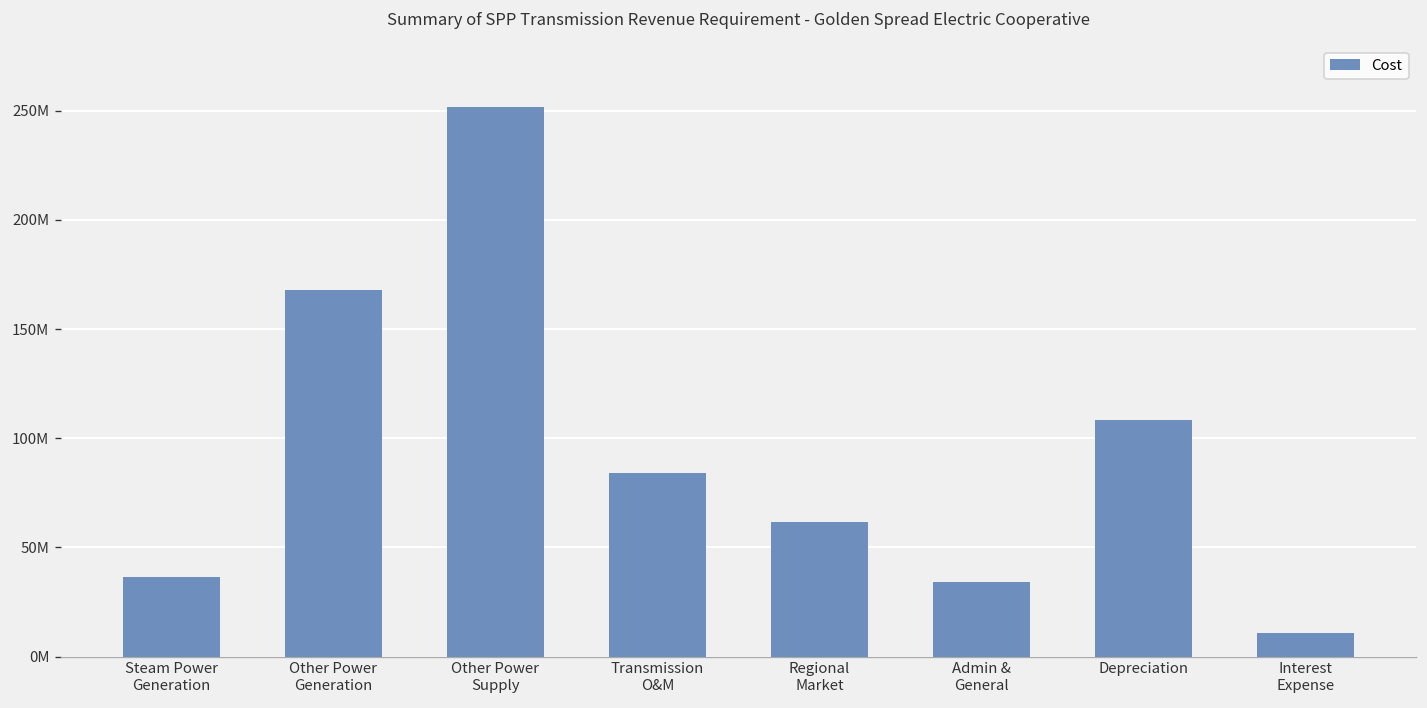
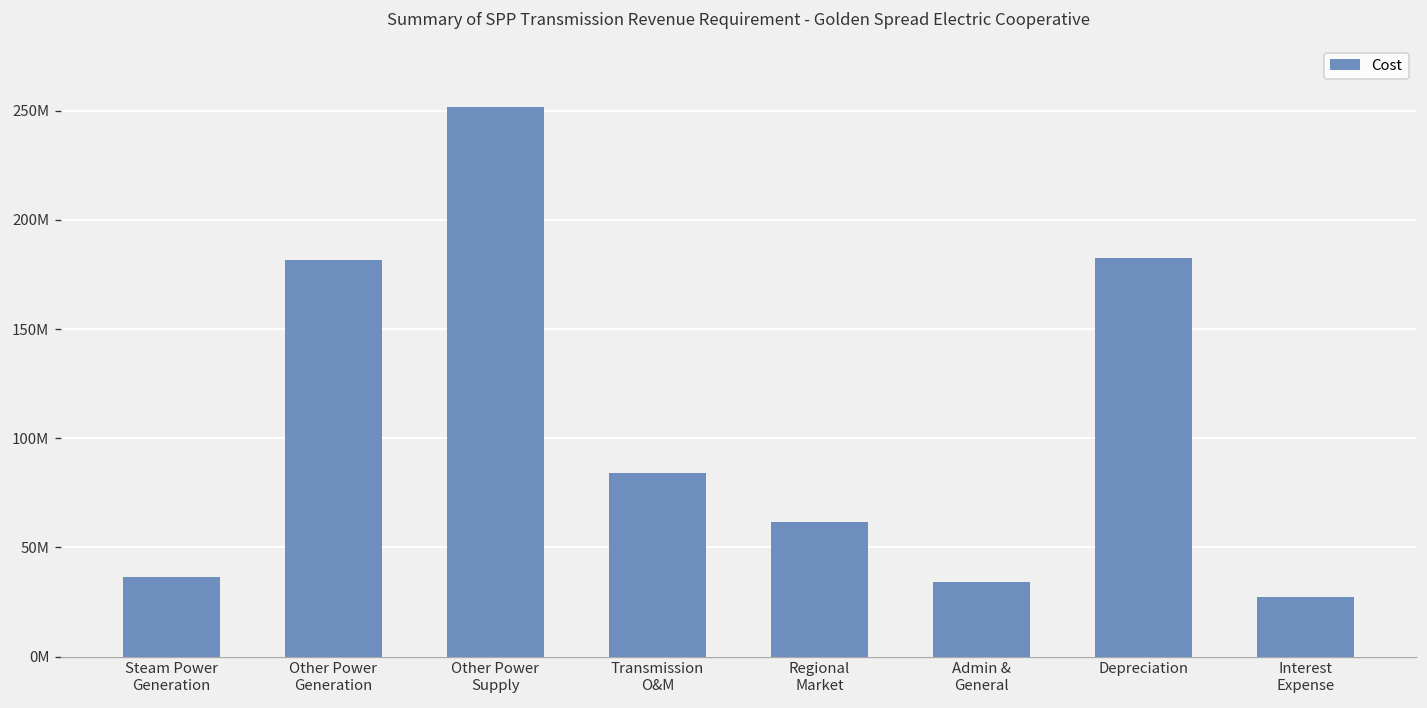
  {
    "Steam Power Generation": 37000000,
-   "Other Power Generation": 168000000,
+   "Other Power Generation": 182000000,
    "Other Power Supply": 252000000,
    "Transmission O&M": 84000000,
    "Regional Market": 62000000,
    "Admin & General": 34000000,
-   "Depreciation": 109000000,
-   "Interest Expense": 11000000
+   "Depreciation": 182000000,
+   "Interest Expense": 27000000
  }
